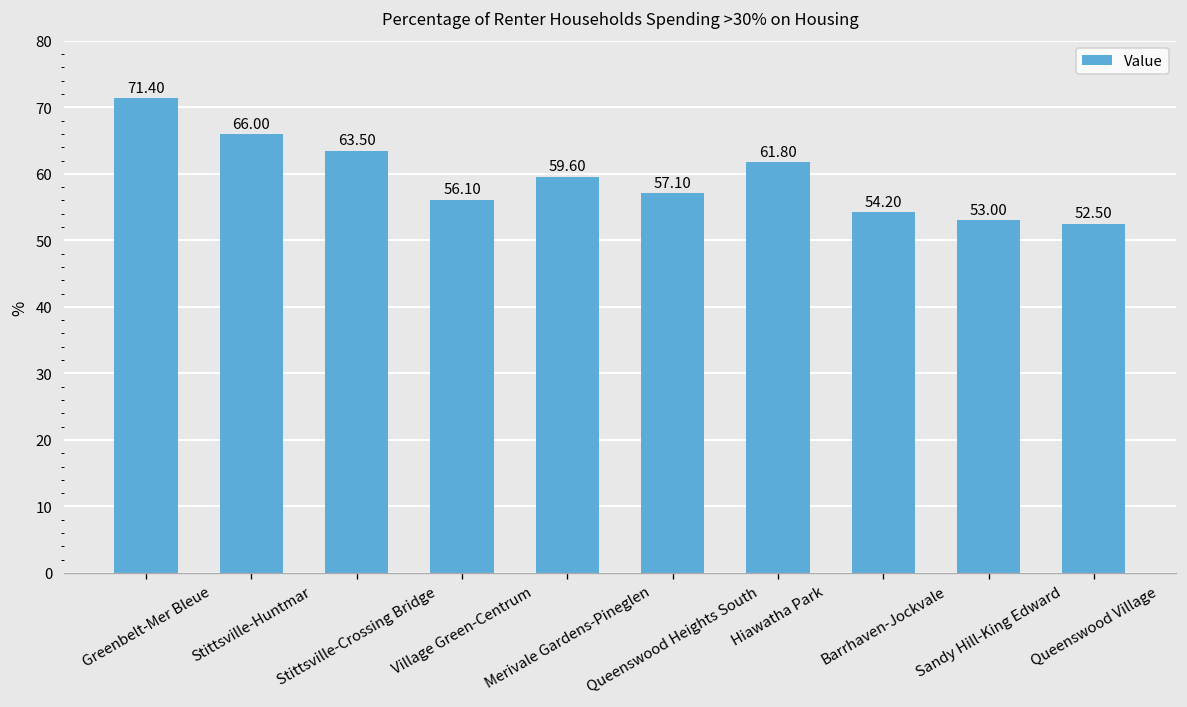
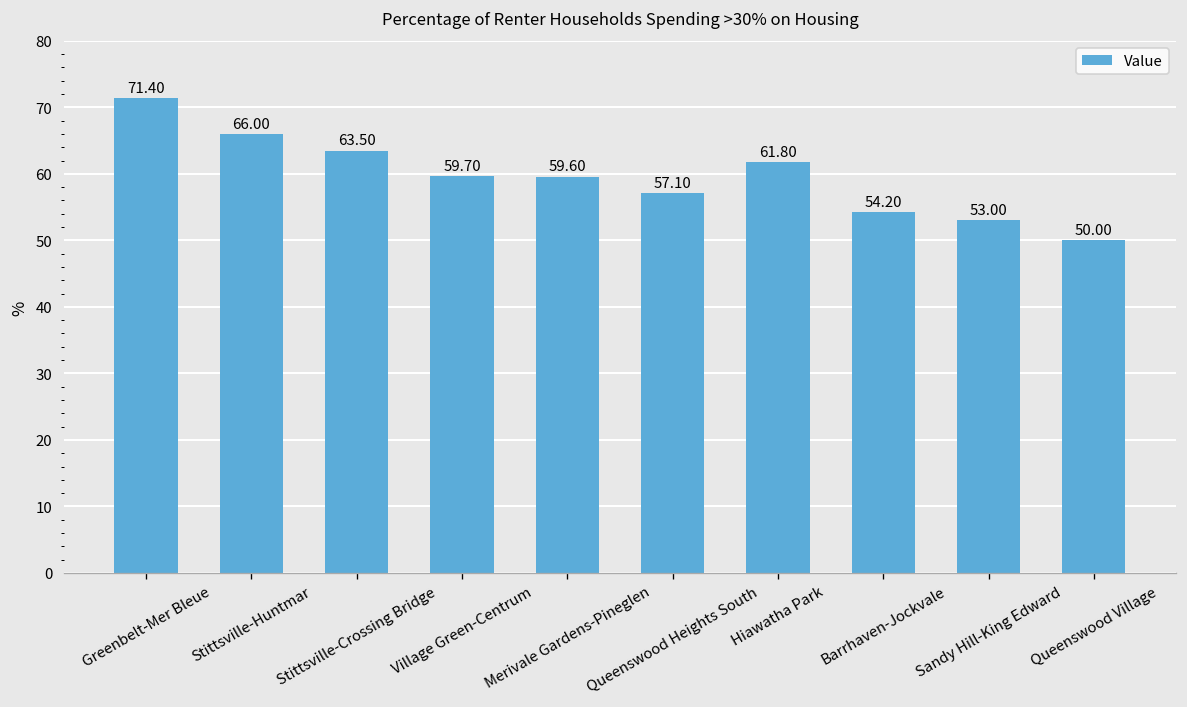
  {
    "Greenbelt-Mer Bleue": 71.40,
    "Stittsville-Huntmar": 66.00,
    "Stittsville-Crossing Bridge": 63.50,
-   "Village Green-Centrum": 56.10,
+   "Village Green-Centrum": 59.70,
    "Merivale Gardens-Pineglen": 59.60,
    "Queenswood Heights South": 57.10,
    "Hiawatha Park": 61.80,
    "Barrhaven-Jockvale": 54.20,
    "Sandy Hill-King Edward": 53.00,
-   "Queenswood Village": 52.50
+   "Queenswood Village": 50.00
  }
